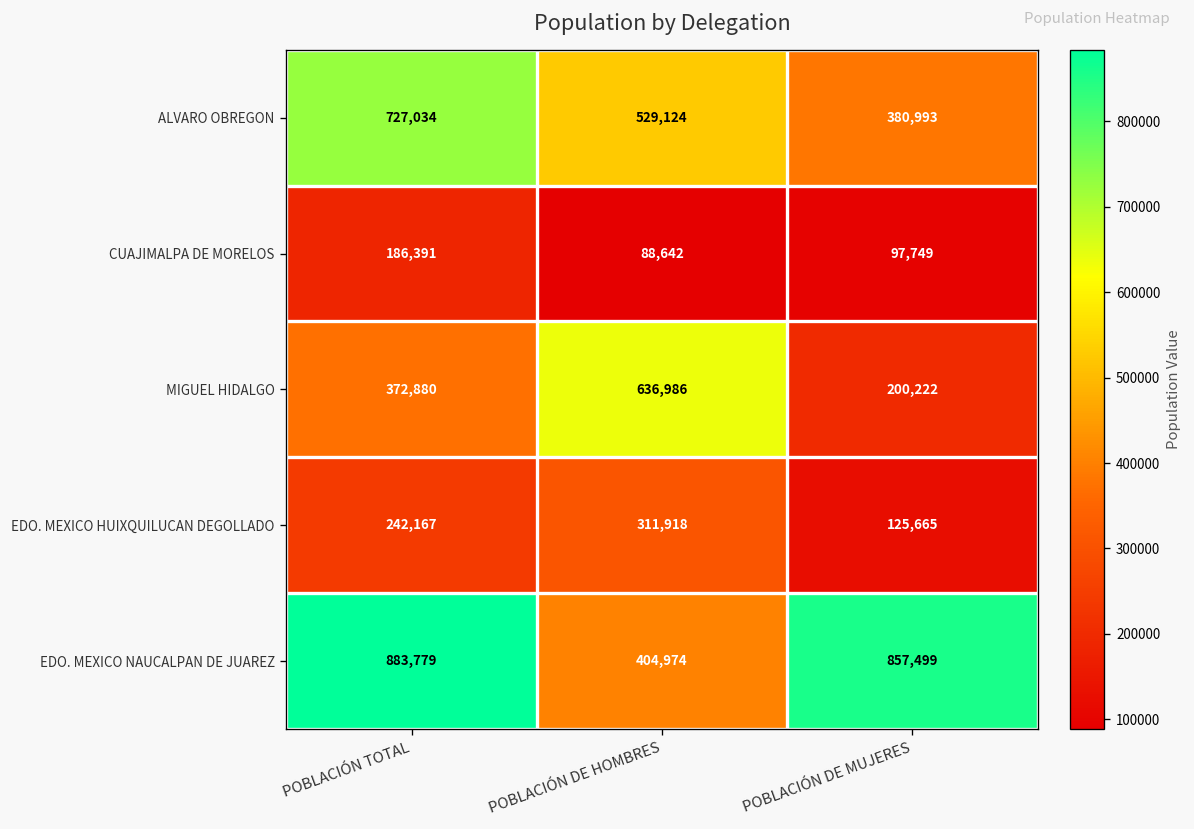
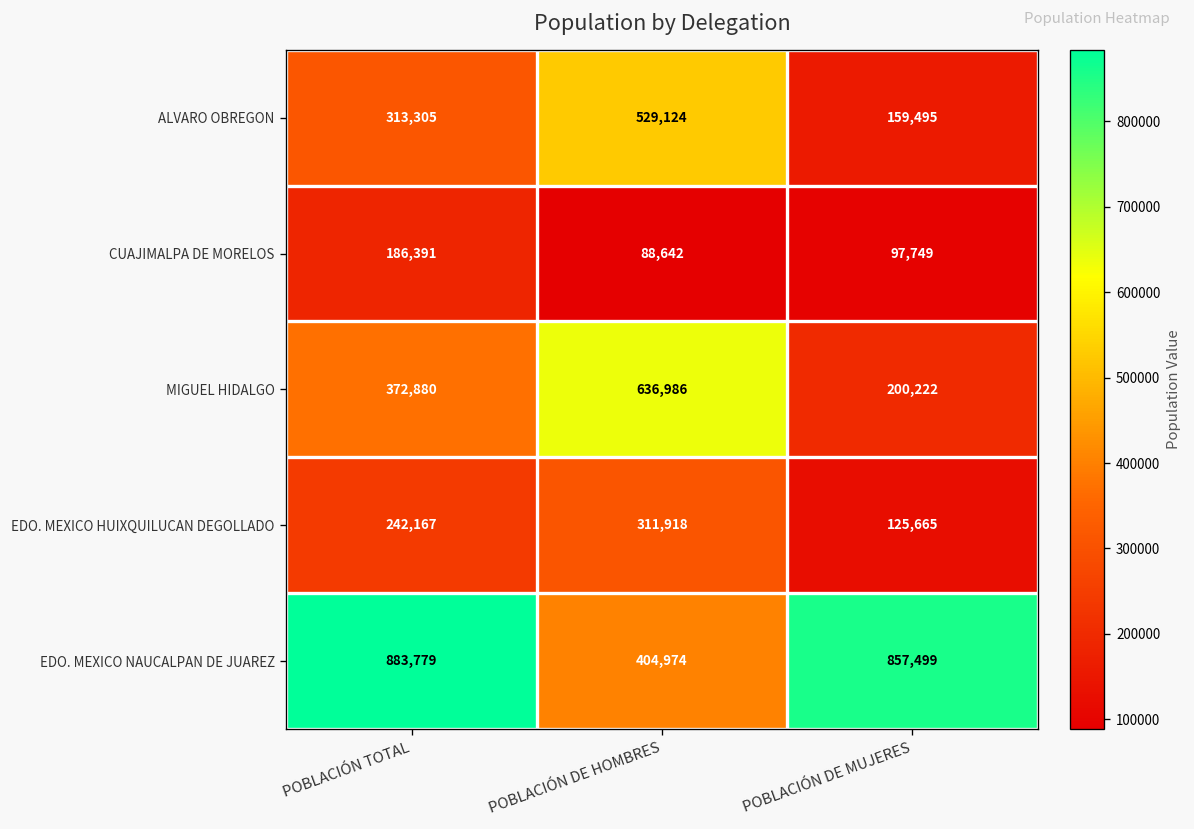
  {
    "ALVARO OBREGON": {
-     "POBLACIÓN TOTAL": "727,034",
+     "POBLACIÓN TOTAL": "313,305",
      "POBLACIÓN DE HOMBRES": "529,124",
-     "POBLACIÓN DE MUJERES": "380,993"
+     "POBLACIÓN DE MUJERES": "159,495"
    },
    "CUAJIMALPA DE MORELOS": {
      "POBLACIÓN TOTAL": "186,391",
      "POBLACIÓN DE HOMBRES": "88,642",
      "POBLACIÓN DE MUJERES": "97,749"
    },
    "MIGUEL HIDALGO": {
      "POBLACIÓN TOTAL": "372,880",
      "POBLACIÓN DE HOMBRES": "636,986",
      "POBLACIÓN DE MUJERES": "200,222"
    },
    "EDO. MEXICO HUIXQUILUCAN DEGOLLADO": {
      "POBLACIÓN TOTAL": "242,167",
      "POBLACIÓN DE HOMBRES": "311,918",
      "POBLACIÓN DE MUJERES": "125,665"
    },
    "EDO. MEXICO NAUCALPAN DE JUAREZ": {
      "POBLACIÓN TOTAL": "883,779",
      "POBLACIÓN DE HOMBRES": "404,974",
      "POBLACIÓN DE MUJERES": "857,499"
    }
  }
